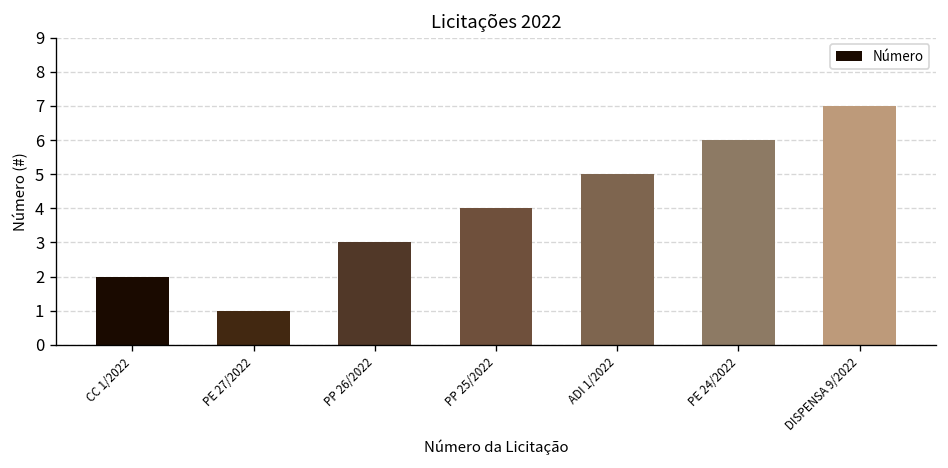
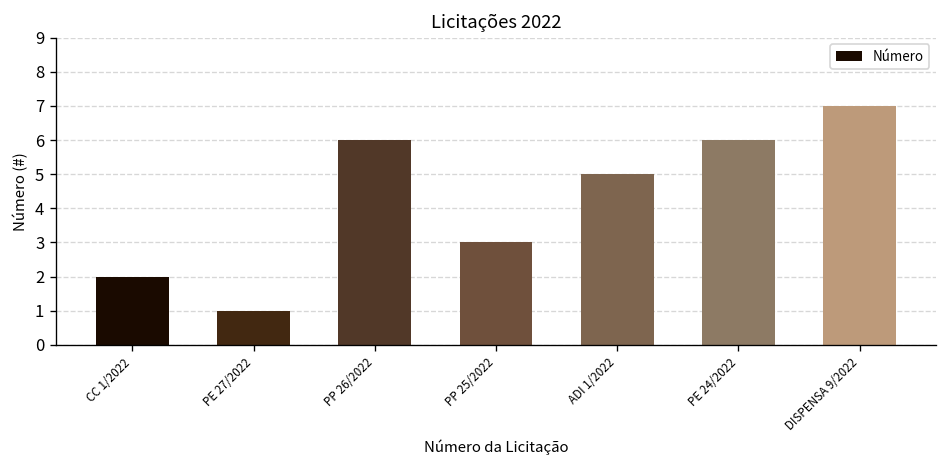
  {
    "CC 1/2022": 2,
    "PE 27/2022": 1,
-   "PP 26/2022": 3,
-   "PP 25/2022": 4,
+   "PP 26/2022": 6,
+   "PP 25/2022": 3,
    "ADI 1/2022": 5,
    "PE 24/2022": 6,
    "DISPENSA 9/2022": 7
  }
